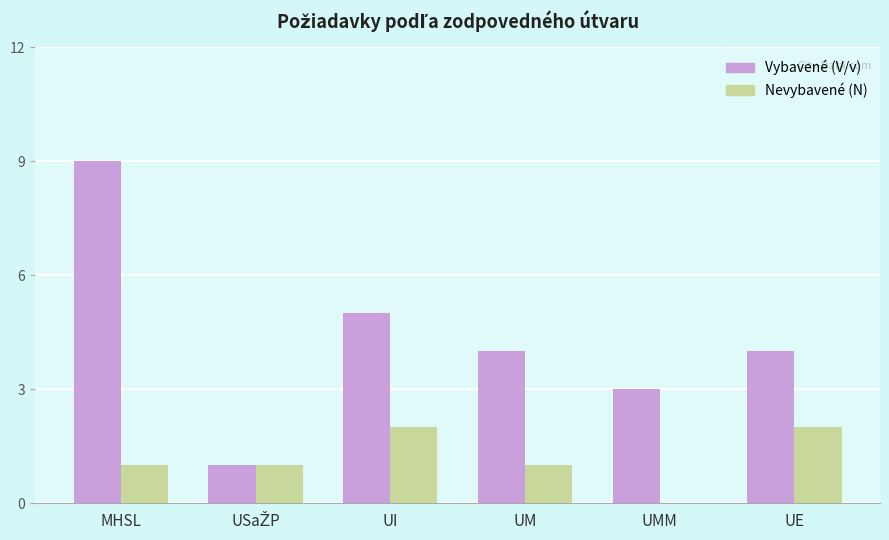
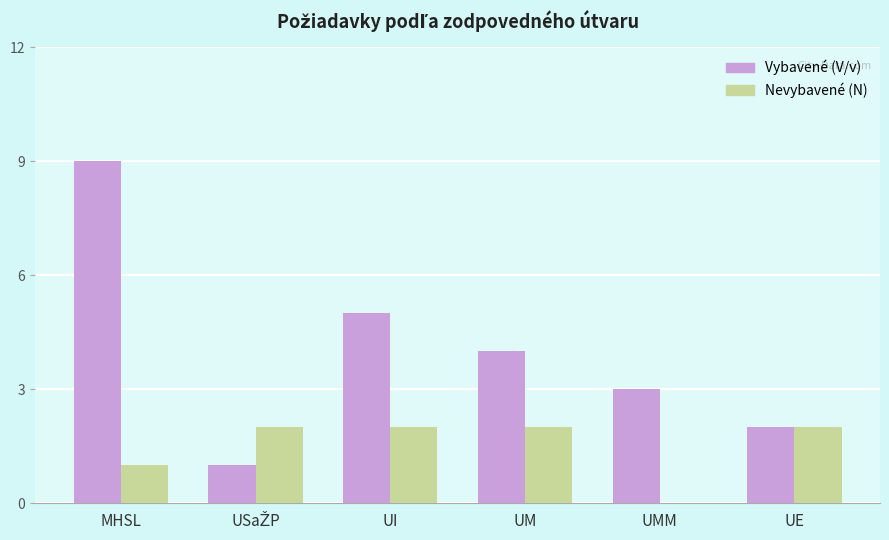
  {
    "Vybavené (V/v)": {
      "MHSL": 9,
      "USaŽP": 1,
      "UI": 5,
      "UM": 4,
      "UMM": 3,
-     "UE": 4
+     "UE": 2
    },
    "Nevybavené (N)": {
      "MHSL": 1,
-     "USaŽP": 1,
+     "USaŽP": 2,
      "UI": 2,
-     "UM": 1,
+     "UM": 2,
      "UMM": 0,
      "UE": 2
    }
  }
